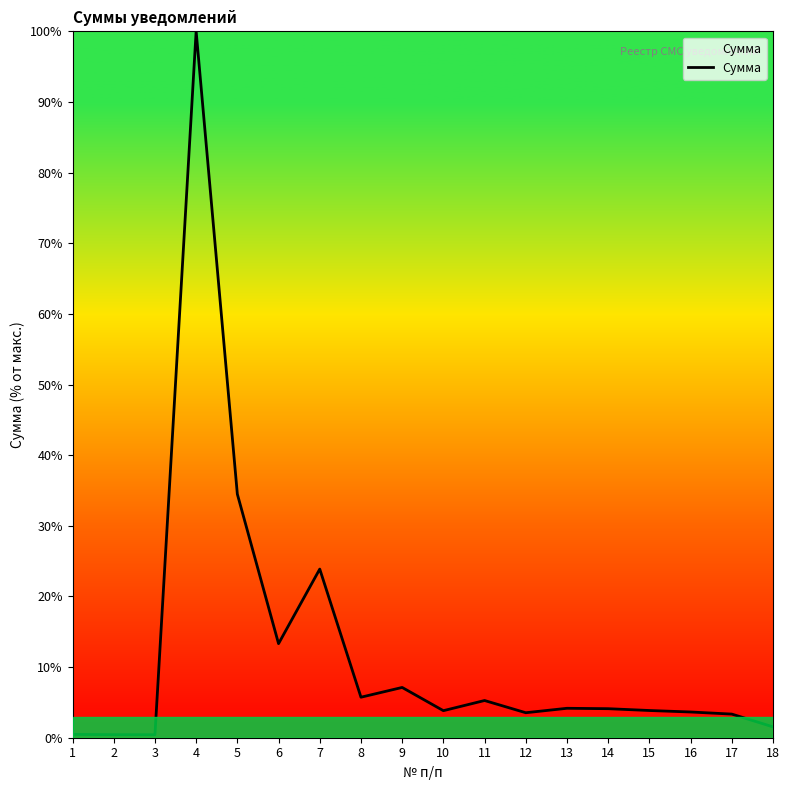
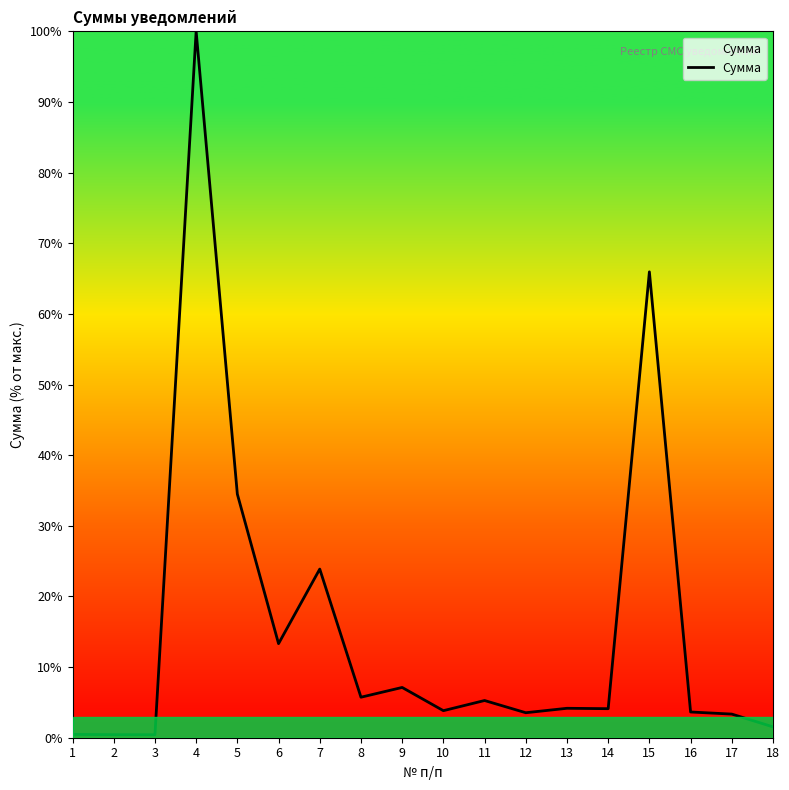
  {
    "4": "100%",
    "5": "34%",
    "6": "13%",
    "7": "24%",
    "8": "6%",
    "9": "7%",
    "10": "4%",
    "11": "5%",
    "12": "4%",
    "13": "4%",
    "14": "4%",
-   "15": "4%",
+   "15": "66%",
    "16": "4%",
    "17": "3%"
  }
